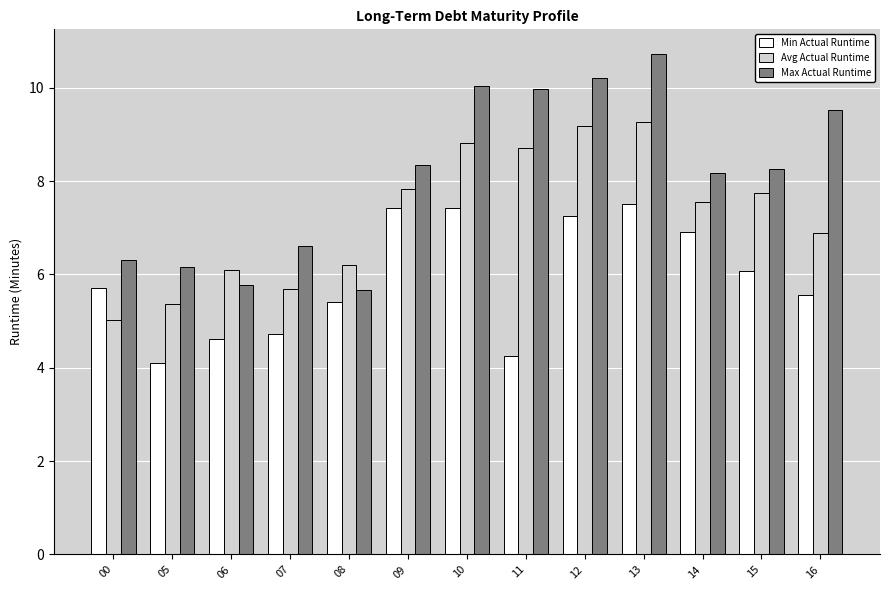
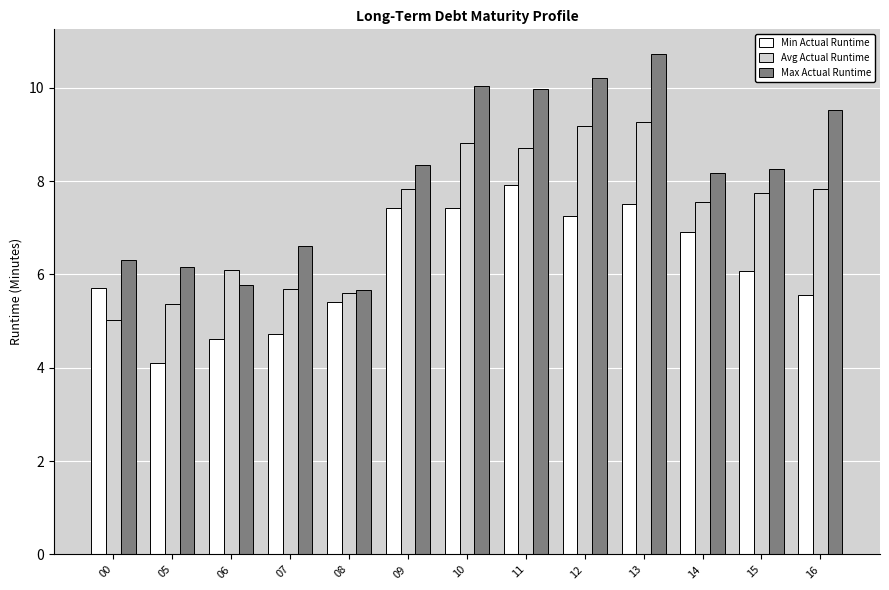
  {
    "Min Actual Runtime": {
      "00": 5.7,
      "05": 4.1,
      "06": 4.6,
      "07": 4.7,
      "08": 5.4,
      "09": 7.4,
      "10": 7.4,
-     "11": 4.3,
+     "11": 7.9,
      "12": 7.3,
      "13": 7.5,
      "14": 6.9,
      "15": 6.1,
      "16": 5.6
    },
    "Avg Actual Runtime": {
      "00": 5.0,
      "05": 5.4,
      "06": 6.1,
      "07": 5.7,
-     "08": 6.2,
+     "08": 5.6,
      "09": 7.8,
      "10": 8.8,
      "11": 8.7,
      "12": 9.2,
      "13": 9.3,
      "14": 7.6,
      "15": 7.7,
-     "16": 6.9
+     "16": 7.8
    },
    "Max Actual Runtime": {
      "00": 6.3,
      "05": 6.2,
      "06": 5.8,
      "07": 6.6,
      "08": 5.7,
      "09": 8.4,
      "10": 10.0,
      "11": 10.0,
      "12": 10.2,
      "13": 10.7,
      "14": 8.2,
      "15": 8.3,
      "16": 9.5
    }
  }
